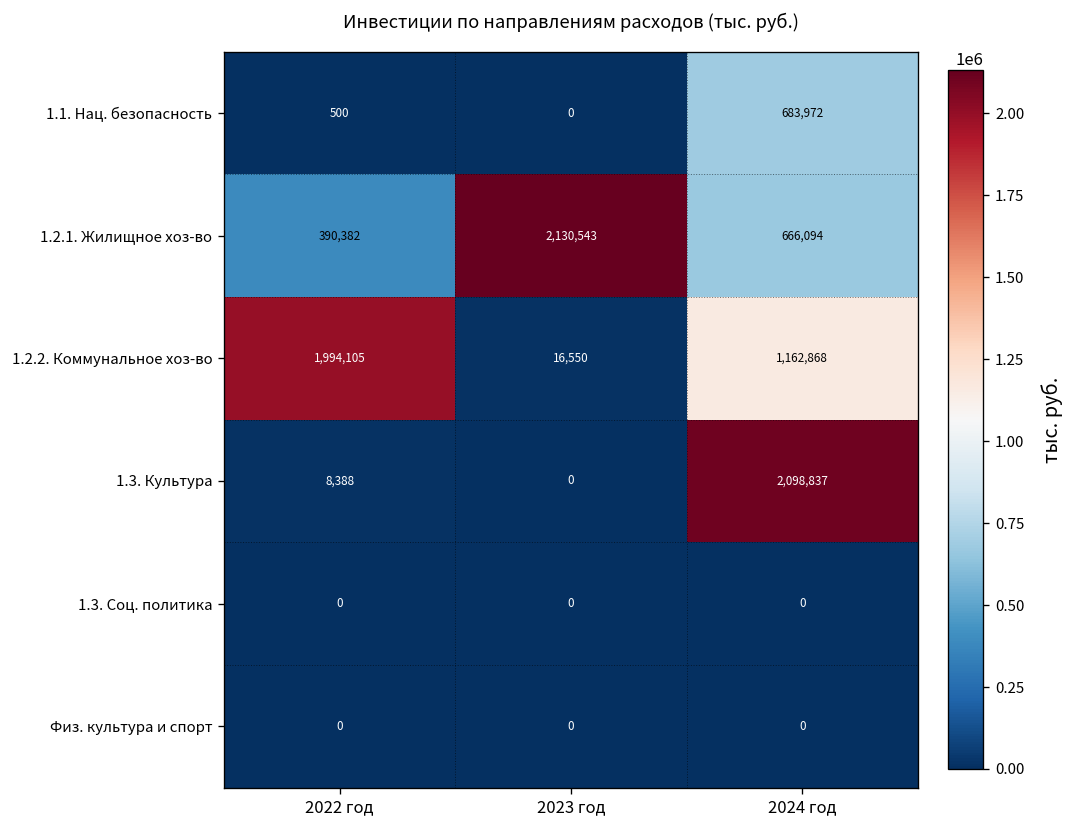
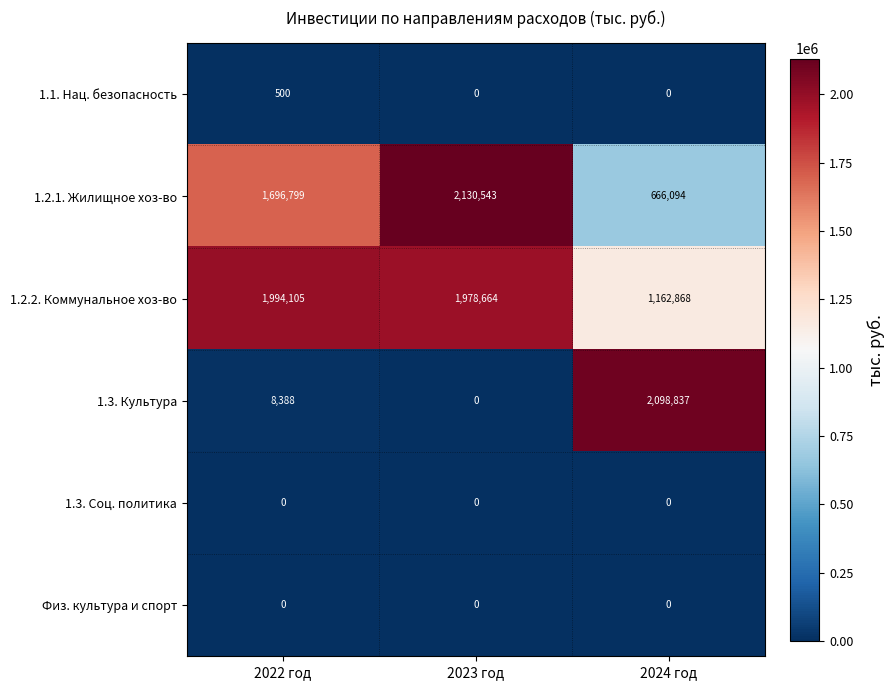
  {
    "1.1. Нац. безопасность": {
      "2022 год": "500",
      "2023 год": "0",
-     "2024 год": "683,972"
+     "2024 год": "0"
    },
    "1.2.1. Жилищное хоз-во": {
-     "2022 год": "390,382",
+     "2022 год": "1,696,799",
      "2023 год": "2,130,543",
      "2024 год": "666,094"
    },
    "1.2.2. Коммунальное хоз-во": {
      "2022 год": "1,994,105",
-     "2023 год": "16,550",
+     "2023 год": "1,978,664",
      "2024 год": "1,162,868"
    },
    "1.3. Культура": {
      "2022 год": "8,388",
      "2023 год": "0",
      "2024 год": "2,098,837"
    },
    "1.3. Соц. политика": {
      "2022 год": "0",
      "2023 год": "0",
      "2024 год": "0"
    },
    "Физ. культура и спорт": {
      "2022 год": "0",
      "2023 год": "0",
      "2024 год": "0"
    }
  }
